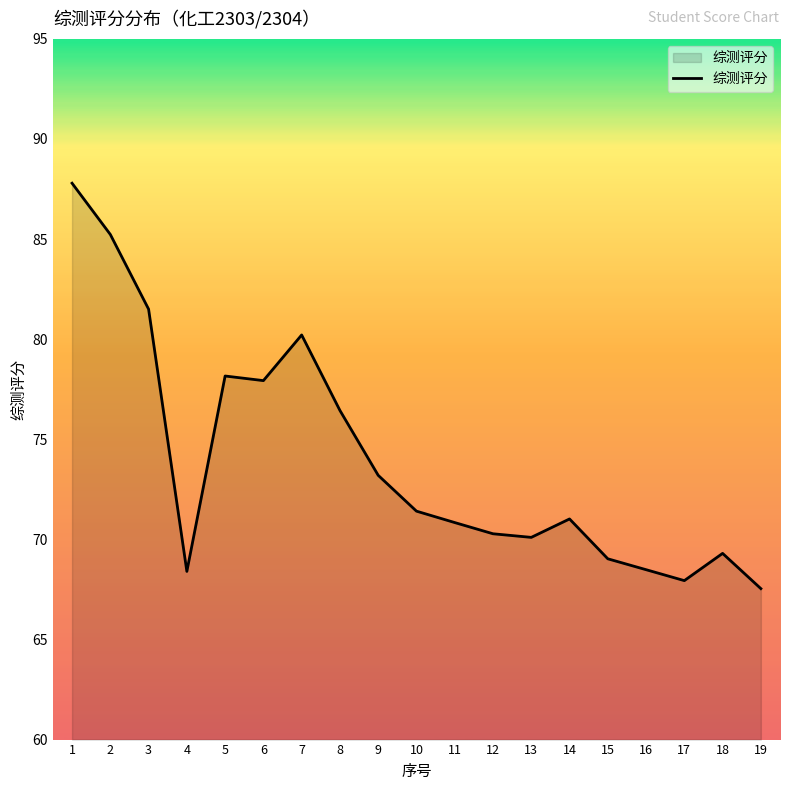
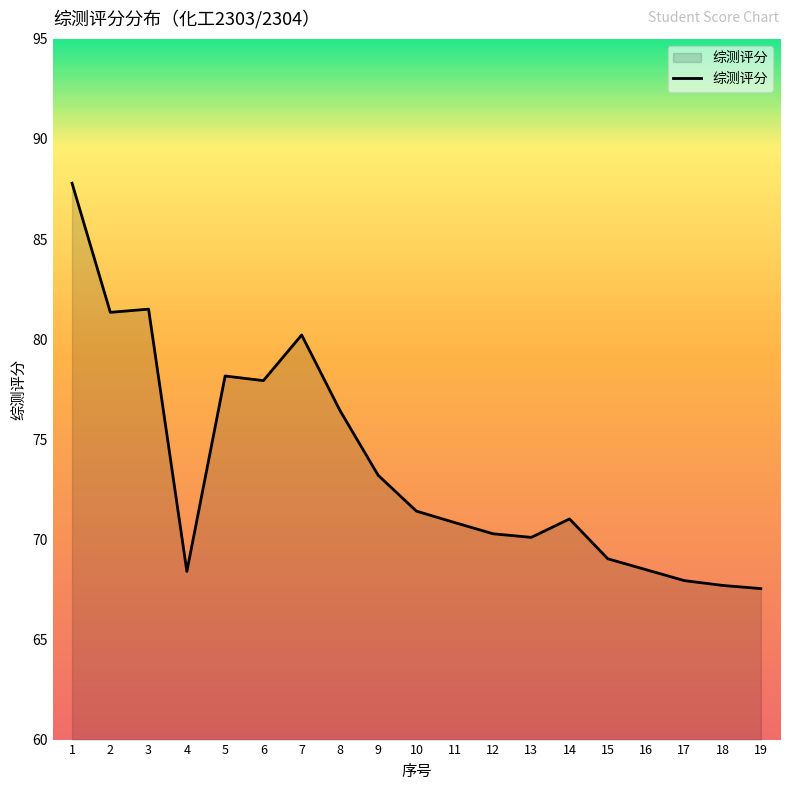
  {
    "1": 87.8,
-   "2": 85.2,
+   "2": 81.3,
    "3": 81.5,
    "4": 68.4,
    "5": 78.2,
    "6": 77.9,
    "7": 80.2,
    "8": 76.4,
    "9": 73.2,
    "10": 71.4,
    "11": 70.8,
    "12": 70.3,
    "13": 70.1,
    "14": 71.0,
    "15": 69.0,
    "16": 68.5,
    "17": 67.9,
-   "18": 69.3,
+   "18": 67.7,
    "19": 67.5
  }
